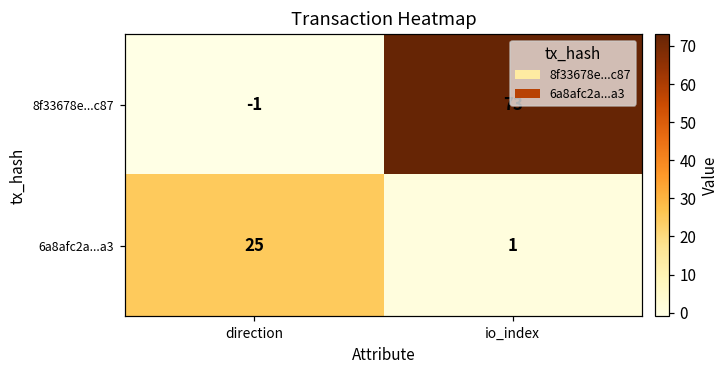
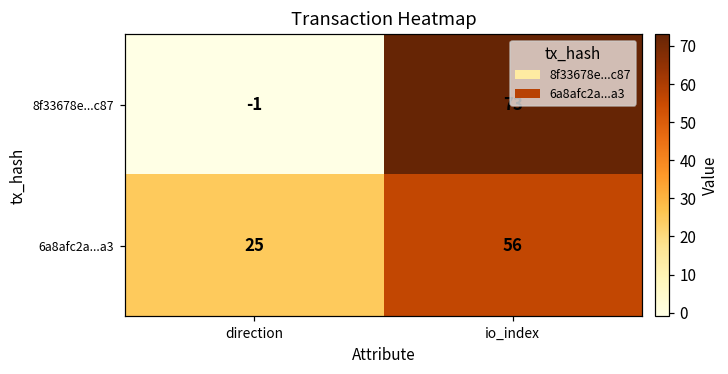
  {
    "8f33678e...c87": {
      "direction": -1
    },
    "6a8afc2a...a3": {
      "direction": 25,
-     "io_index": 1
+     "io_index": 56
    }
  }
